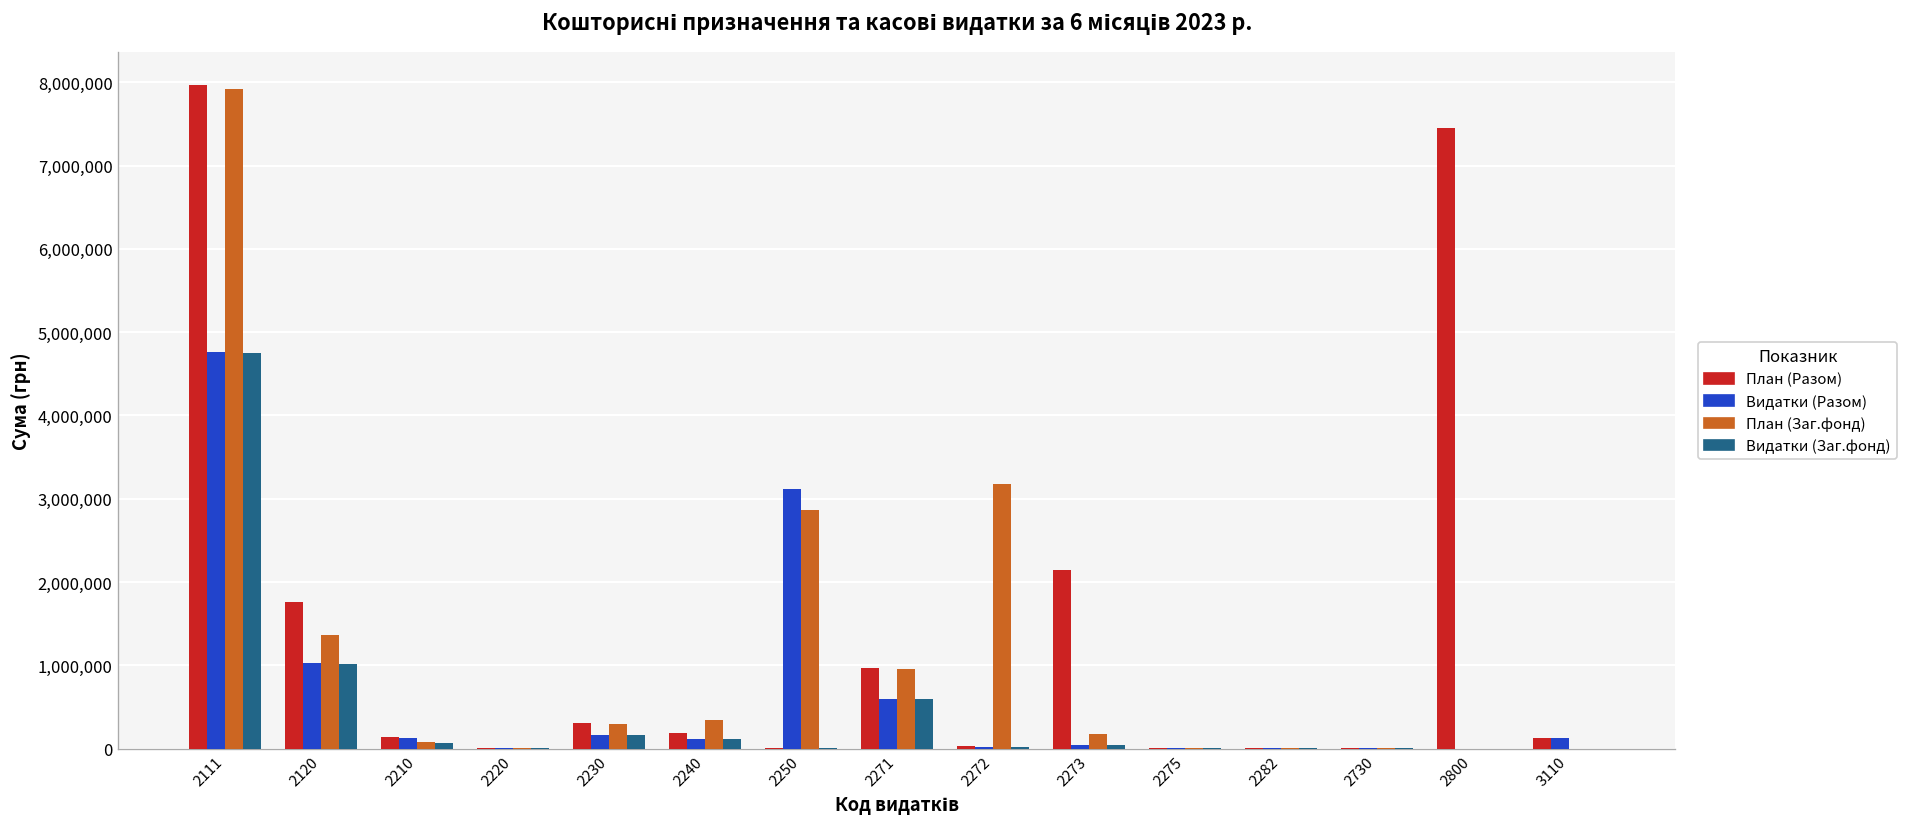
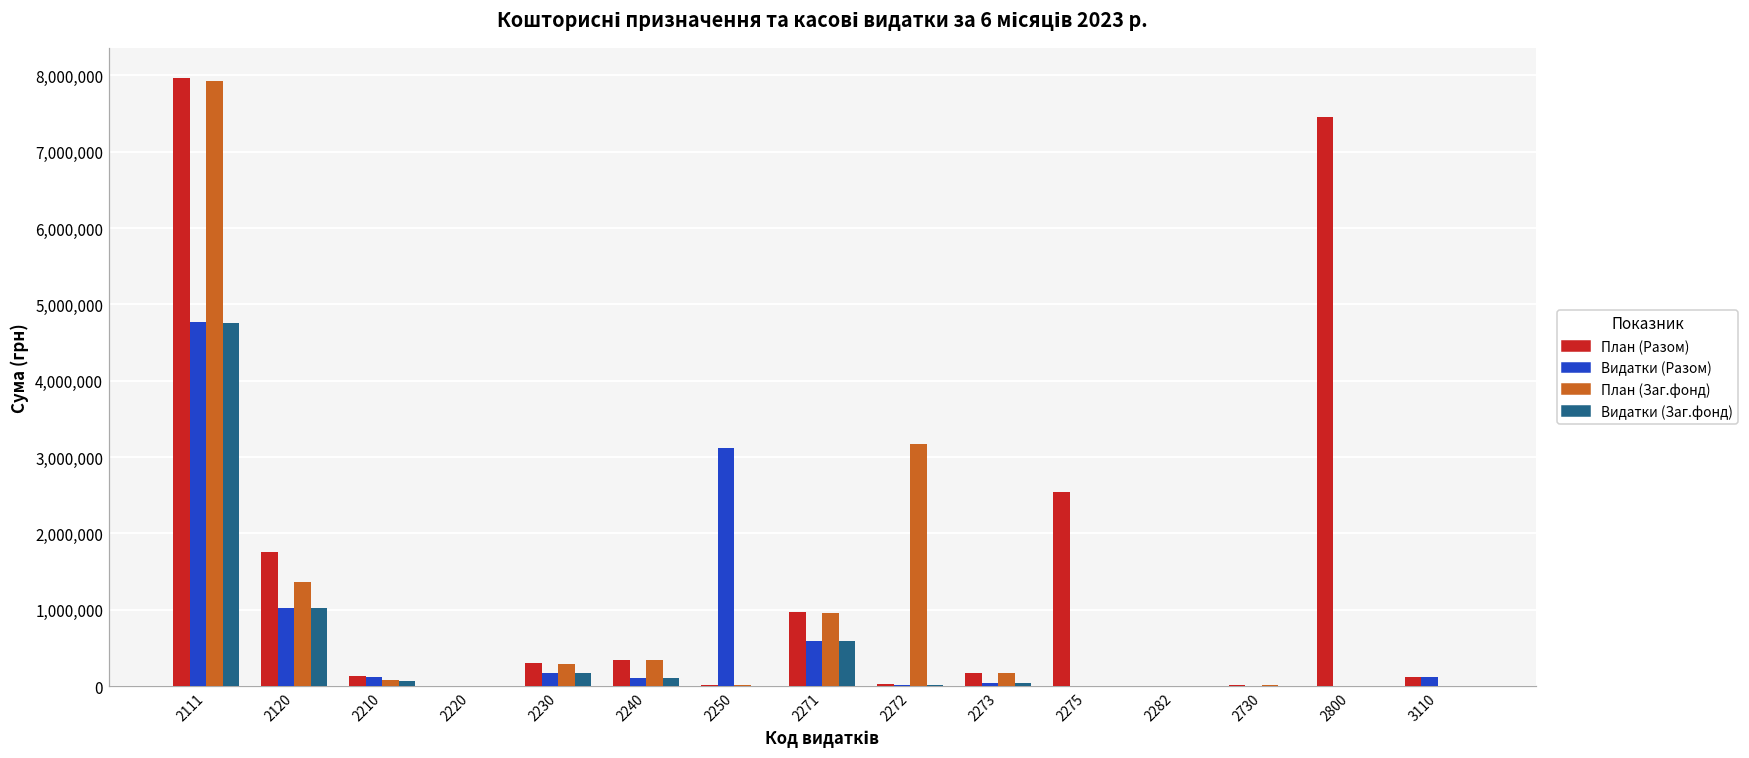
  {
    "План (Разом)": {
      "2111": "8,000,000",
      "2120": "1,800,000",
      "2210": "100,000",
      "2230": "300,000",
-     "2240": "200,000",
+     "2240": "300,000",
      "2271": "1,000,000",
-     "2273": "2,100,000",
-     "2275": "0",
+     "2273": "200,000",
+     "2275": "2,500,000",
      "2800": "7,500,000",
      "3110": "100,000"
    },
    "Видатки (Разом)": {
      "2111": "4,800,000",
      "2120": "1,000,000",
      "2210": "100,000",
      "2230": "200,000",
      "2240": "100,000",
      "2250": "3,100,000",
      "2271": "600,000",
      "2273": "0",
      "2800": "0",
      "3110": "100,000"
    },
    "План (Заг.фонд)": {
      "2111": "7,900,000",
      "2120": "1,400,000",
      "2210": "100,000",
      "2230": "300,000",
      "2240": "300,000",
-     "2250": "2,900,000",
+     "2250": "0",
      "2271": "1,000,000",
      "2272": "3,200,000",
      "2273": "200,000",
      "2800": "0",
      "3110": "0"
    },
    "Видатки (Заг.фонд)": {
      "2111": "4,800,000",
      "2120": "1,000,000",
      "2210": "100,000",
      "2230": "200,000",
      "2240": "100,000",
      "2271": "600,000",
      "2273": "0",
      "2800": "0",
      "3110": "0"
    }
  }
